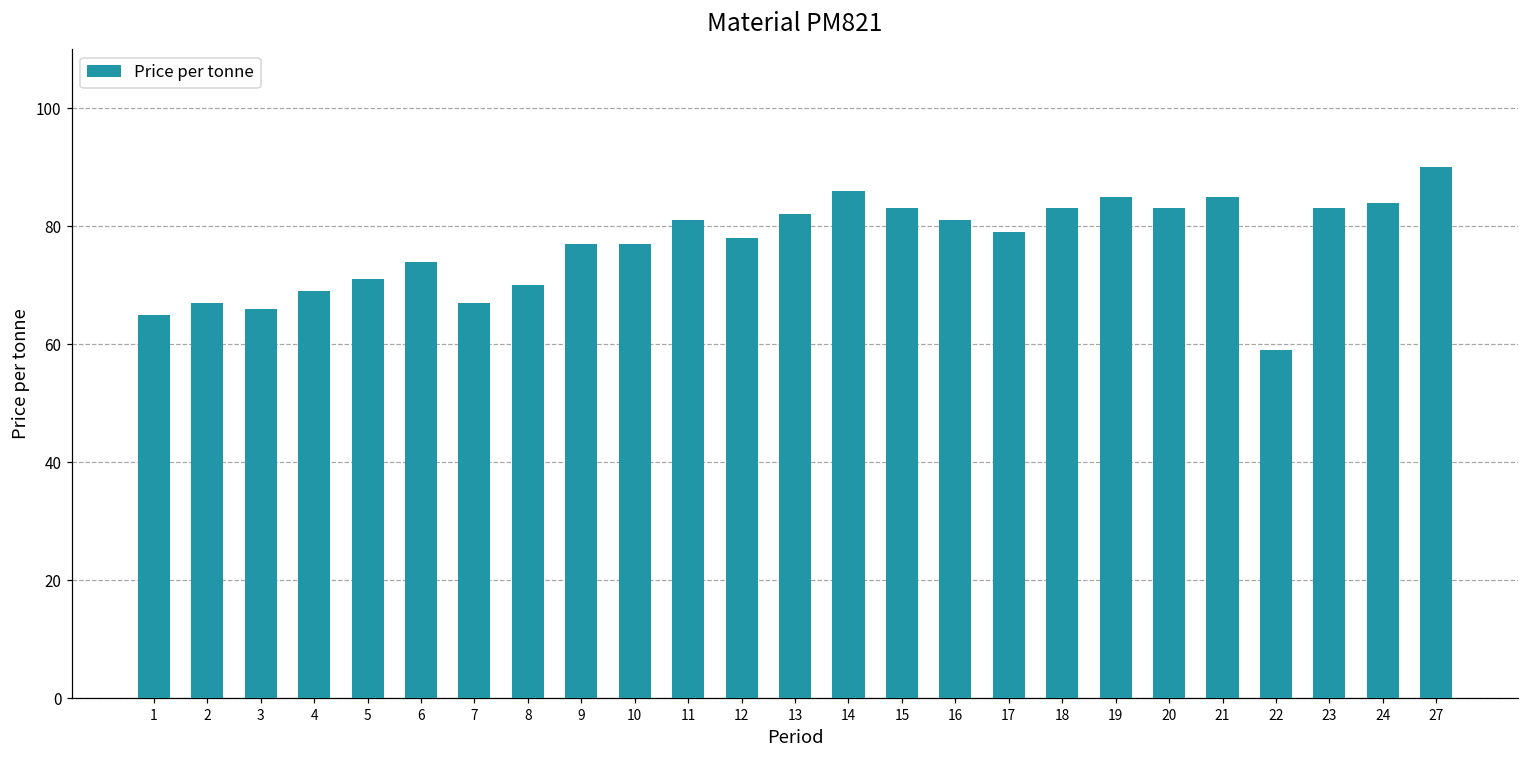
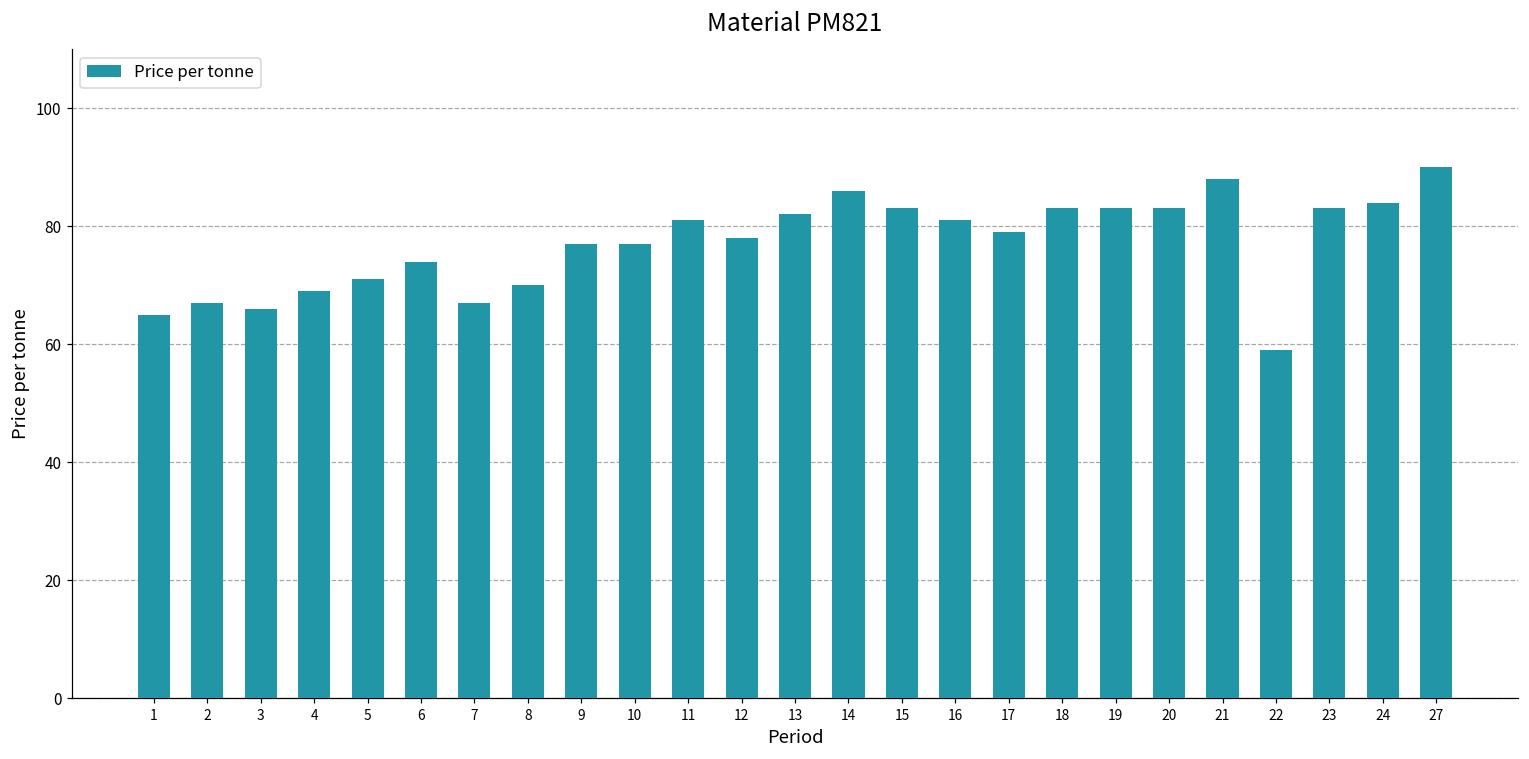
  {
    "1": 65,
    "2": 67,
    "3": 66,
    "4": 69,
    "5": 71,
    "6": 74,
    "7": 67,
    "8": 70,
    "9": 77,
    "10": 77,
    "11": 81,
    "12": 78,
    "13": 82,
    "14": 86,
    "15": 83,
    "16": 81,
    "17": 79,
    "18": 83,
-   "19": 85,
+   "19": 83,
    "20": 83,
-   "21": 85,
+   "21": 88,
    "22": 59,
    "23": 83,
    "24": 84,
    "27": 90
  }
